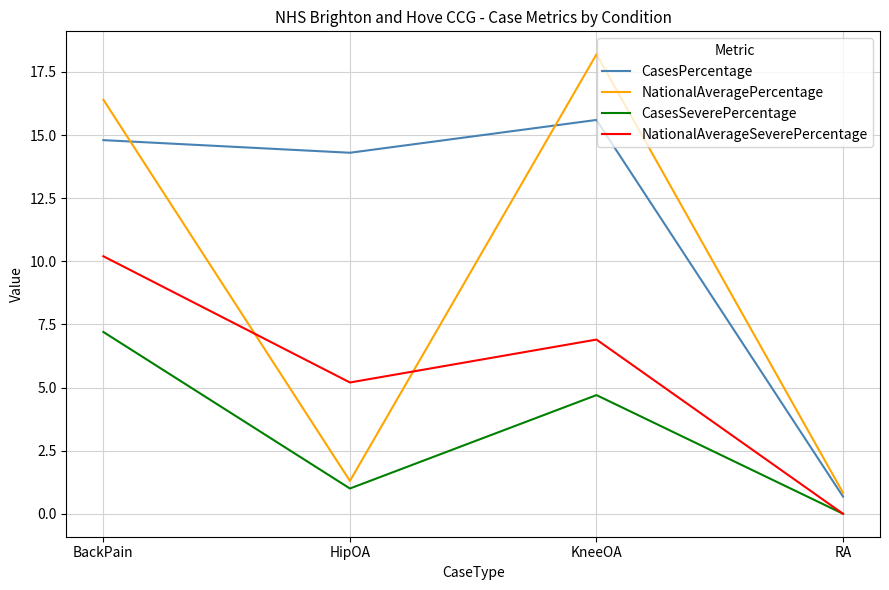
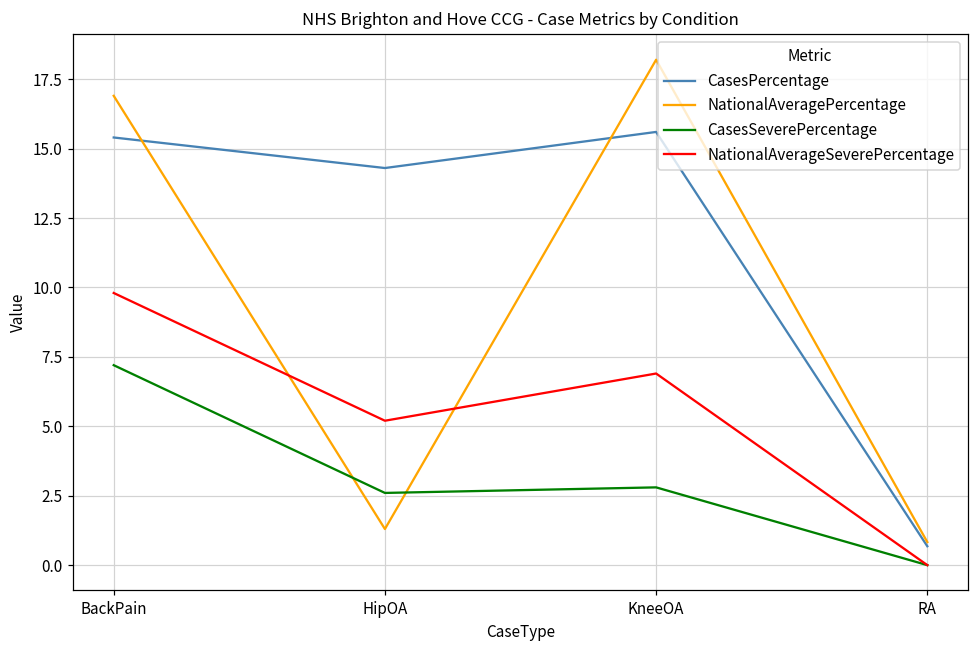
  {
    "CasesPercentage": {
-     "BackPain": 14.8,
+     "BackPain": 15.4,
      "HipOA": 14.3,
      "KneeOA": 15.6,
      "RA": 0.7
    },
    "NationalAveragePercentage": {
-     "BackPain": 16.4,
+     "BackPain": 16.9,
      "HipOA": 1.3,
      "KneeOA": 18.2,
      "RA": 0.8
    },
    "CasesSeverePercentage": {
      "BackPain": 7.2,
-     "HipOA": 1.0,
-     "KneeOA": 4.7
+     "HipOA": 2.6,
+     "KneeOA": 2.8
    },
    "NationalAverageSeverePercentage": {
-     "BackPain": 10.2,
+     "BackPain": 9.8,
      "HipOA": 5.2,
      "KneeOA": 6.9
    }
  }
